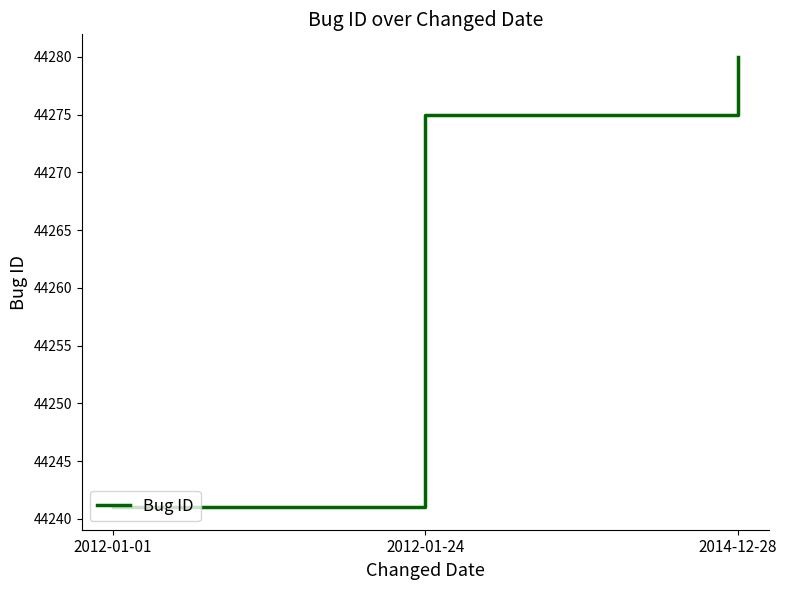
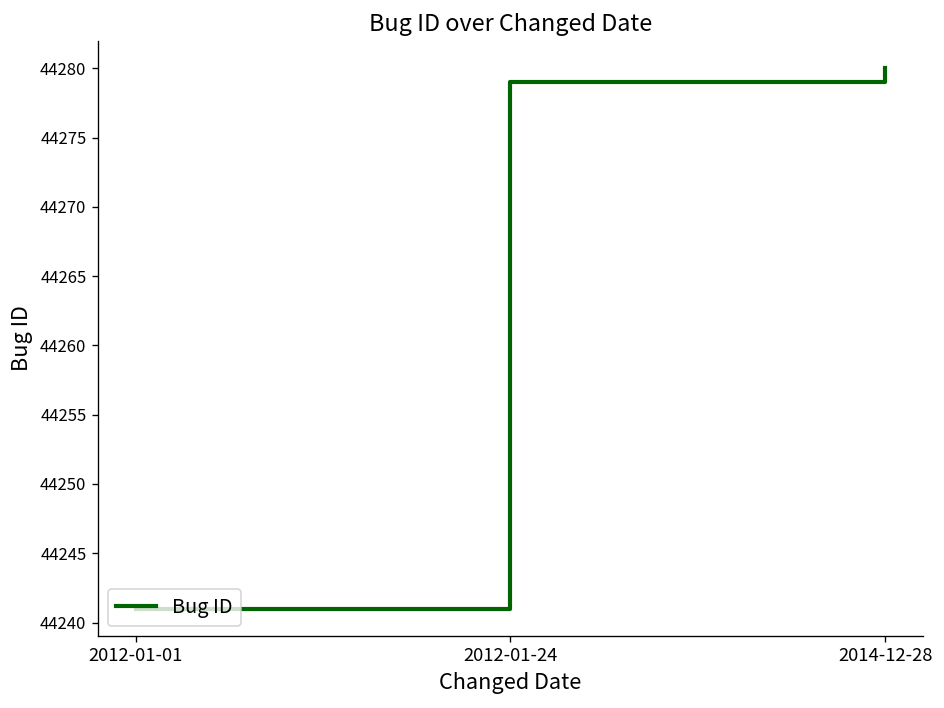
  {
-   "2012-01-24": 44275,
+   "2012-01-24": 44279,
    "2014-12-28": 44280
  }
